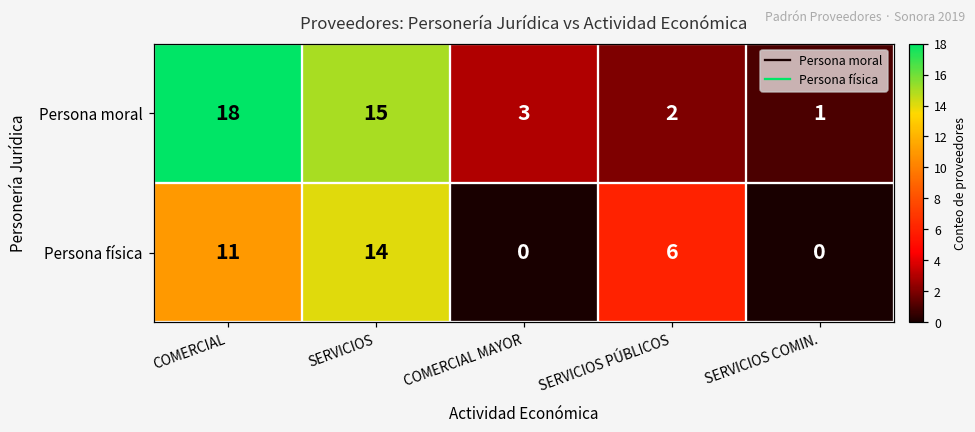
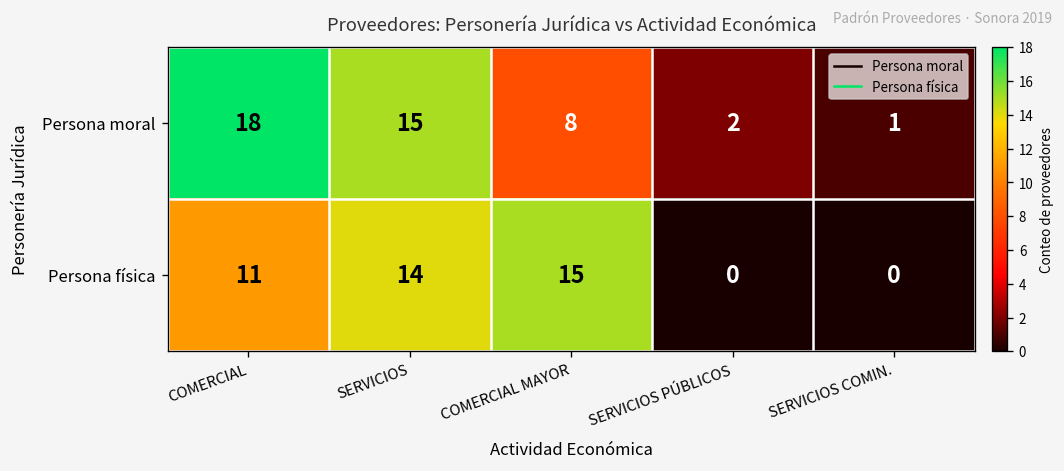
  {
    "Persona moral": {
      "COMERCIAL": 18,
      "SERVICIOS": 15,
-     "COMERCIAL MAYOR": 3,
+     "COMERCIAL MAYOR": 8,
      "SERVICIOS PÚBLICOS": 2,
      "SERVICIOS COMIN.": 1
    },
    "Persona física": {
      "COMERCIAL": 11,
      "SERVICIOS": 14,
-     "COMERCIAL MAYOR": 0,
-     "SERVICIOS PÚBLICOS": 6,
+     "COMERCIAL MAYOR": 15,
+     "SERVICIOS PÚBLICOS": 0,
      "SERVICIOS COMIN.": 0
    }
  }
